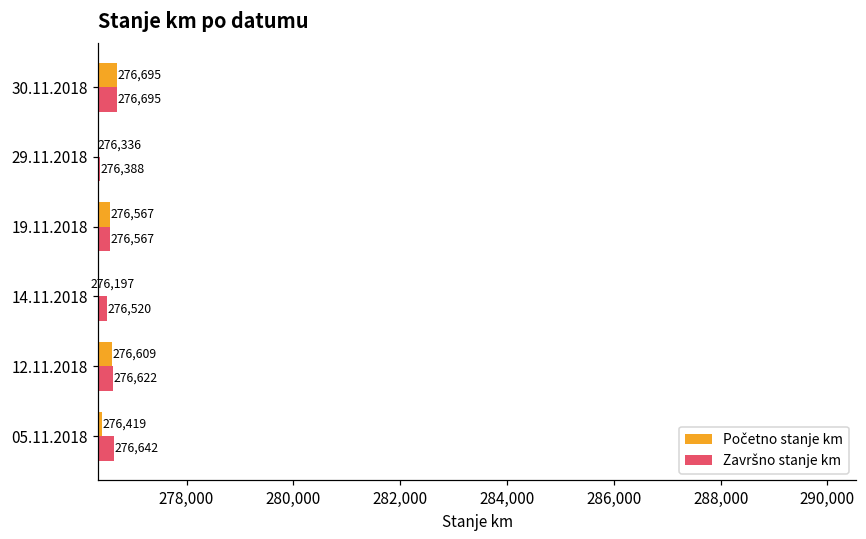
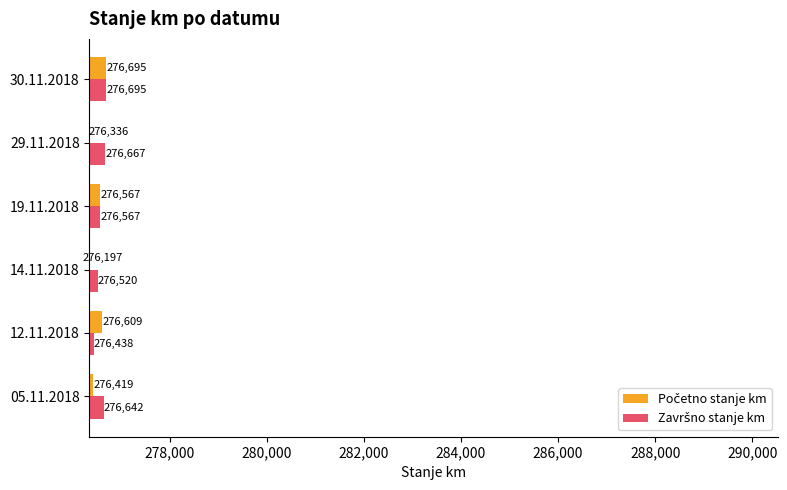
  {
    "Početno stanje km": {
      "30.11.2018": "276,695",
      "29.11.2018": "276,336",
      "19.11.2018": "276,567",
      "12.11.2018": "276,609",
      "05.11.2018": "276,419"
    },
    "Završno stanje km": {
      "30.11.2018": "276,695",
-     "29.11.2018": "276,388",
+     "29.11.2018": "276,667",
      "19.11.2018": "276,567",
      "14.11.2018": "276,520",
-     "12.11.2018": "276,622",
+     "12.11.2018": "276,438",
      "05.11.2018": "276,642"
    }
  }
